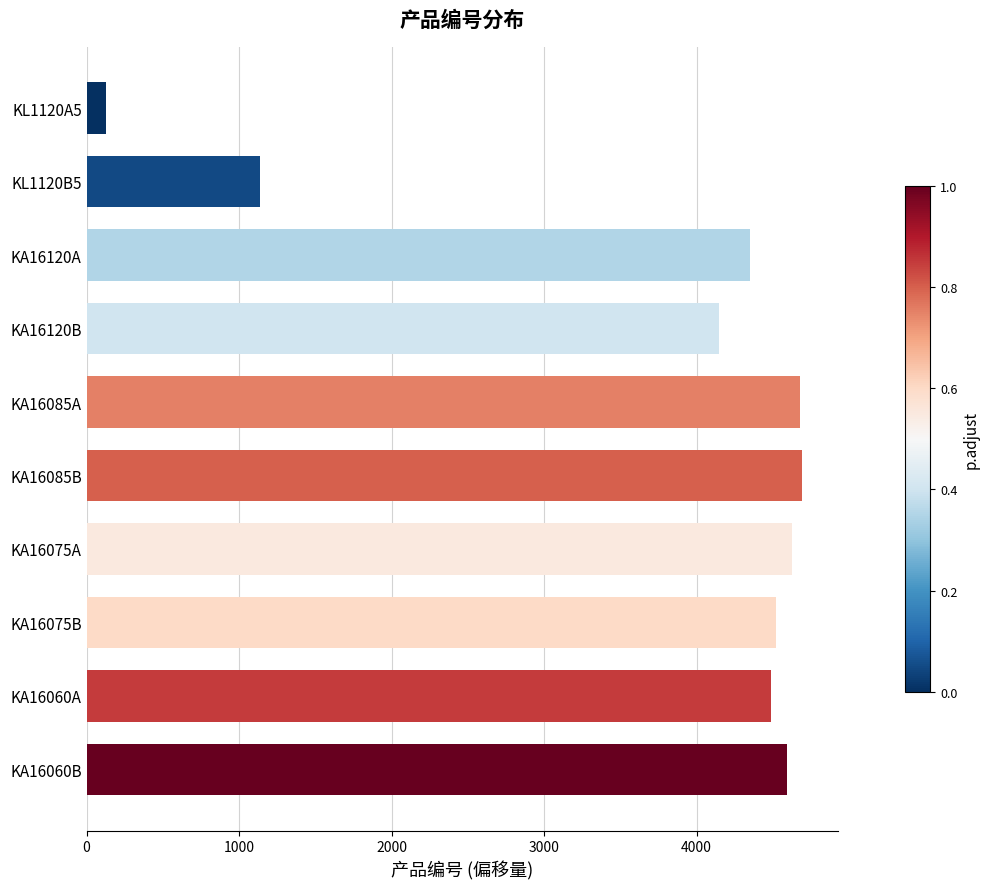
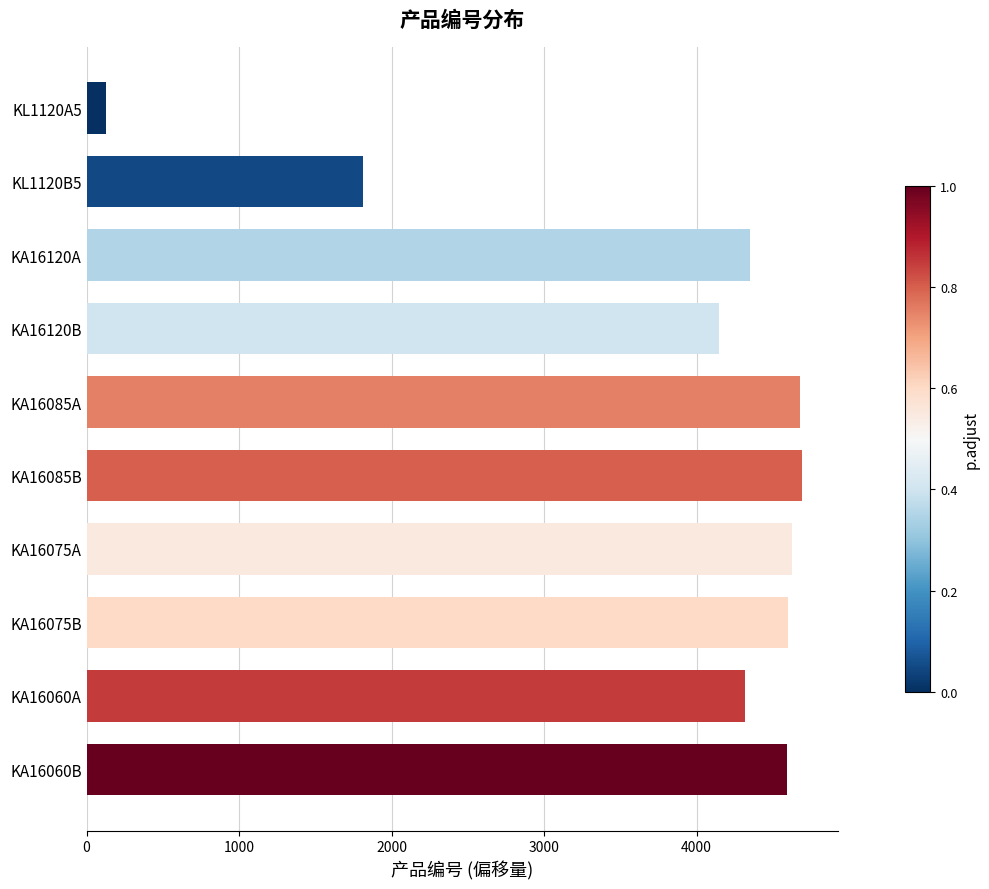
  {
    "KL1120A5": 130,
-   "KL1120B5": 1140,
+   "KL1120B5": 1810,
    "KA16120A": 4350,
    "KA16120B": 4150,
    "KA16085A": 4680,
    "KA16085B": 4690,
    "KA16075A": 4630,
-   "KA16075B": 4520,
-   "KA16060A": 4490,
+   "KA16075B": 4600,
+   "KA16060A": 4320,
    "KA16060B": 4600
  }
